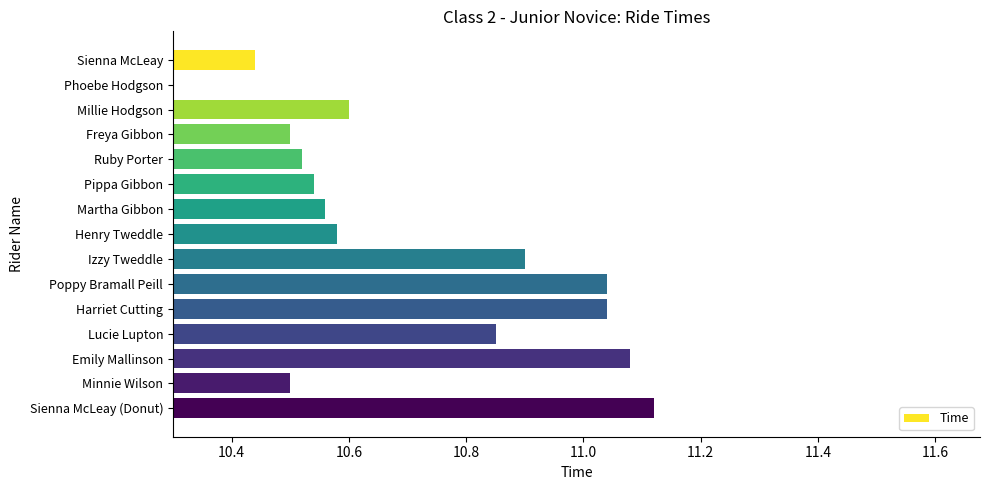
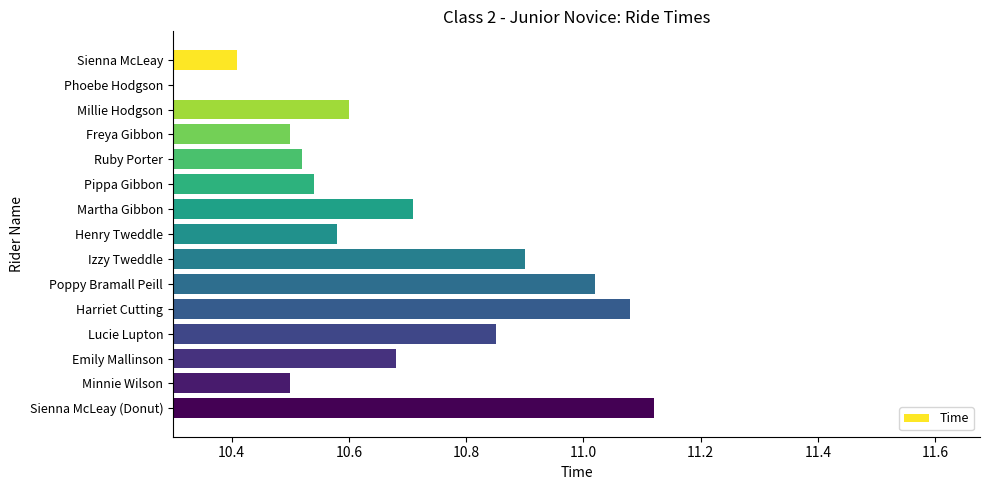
  {
-   "Sienna McLeay": 10.44,
+   "Sienna McLeay": 10.41,
    "Millie Hodgson": 10.60,
    "Freya Gibbon": 10.50,
    "Ruby Porter": 10.52,
    "Pippa Gibbon": 10.54,
-   "Martha Gibbon": 10.56,
+   "Martha Gibbon": 10.71,
    "Henry Tweddle": 10.58,
    "Izzy Tweddle": 10.90,
-   "Poppy Bramall Peill": 11.04,
-   "Harriet Cutting": 11.04,
+   "Poppy Bramall Peill": 11.02,
+   "Harriet Cutting": 11.08,
    "Lucie Lupton": 10.85,
-   "Emily Mallinson": 11.08,
+   "Emily Mallinson": 10.68,
    "Minnie Wilson": 10.50,
    "Sienna McLeay (Donut)": 11.12
  }
